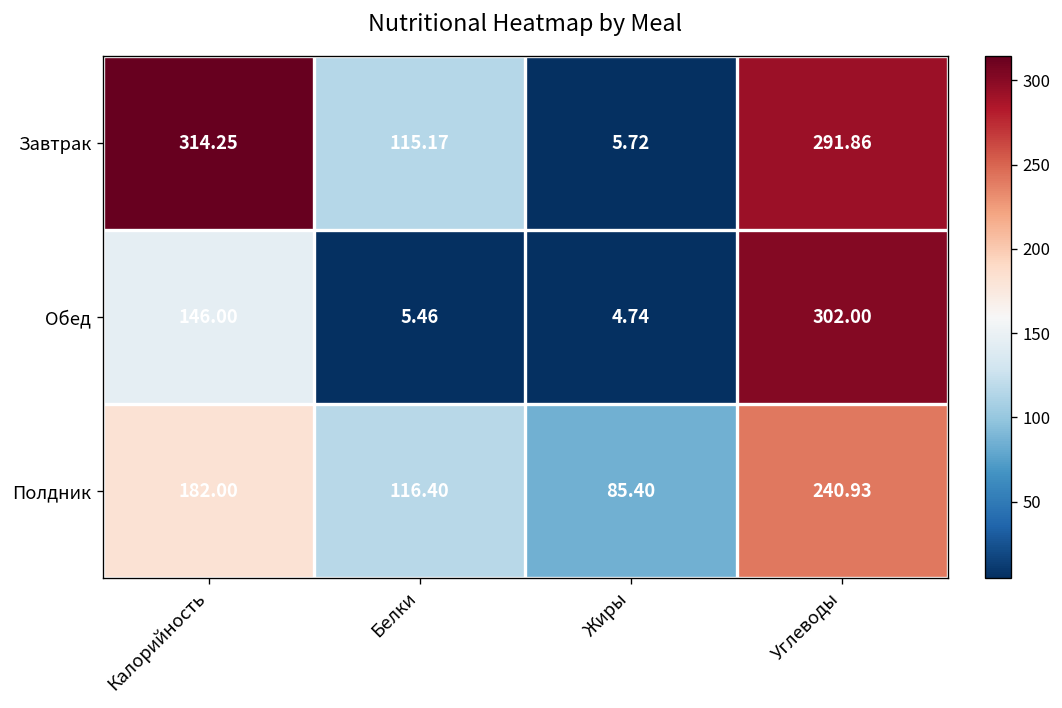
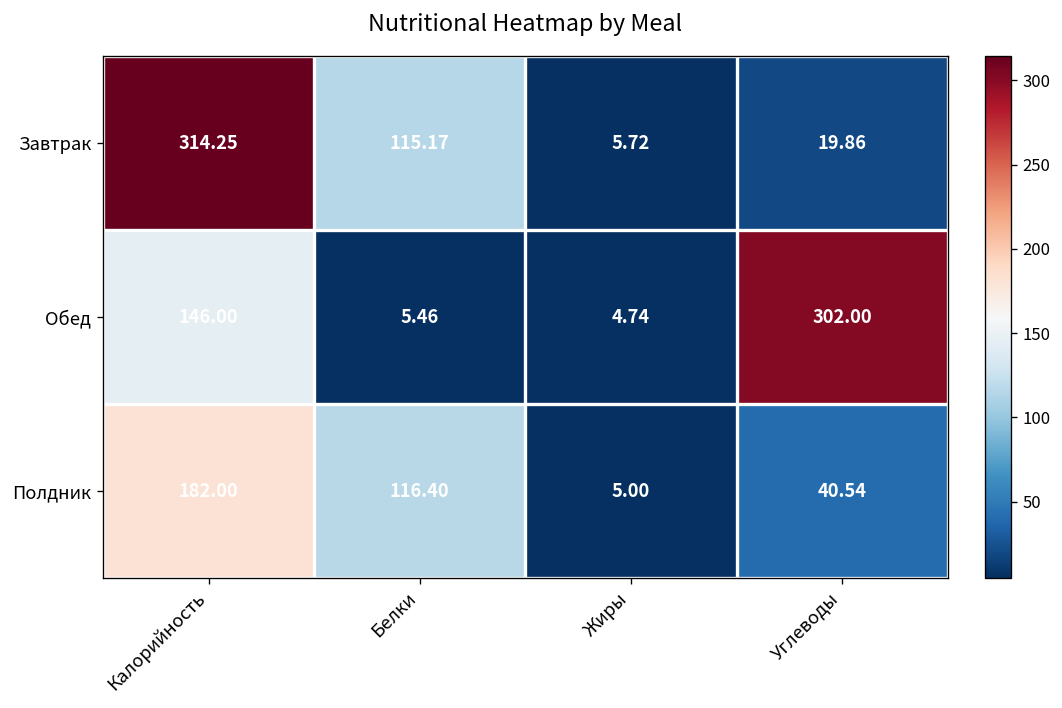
  {
    "Завтрак": {
      "Калорийность": 314.25,
      "Белки": 115.17,
      "Жиры": 5.72,
-     "Углеводы": 291.86
+     "Углеводы": 19.86
    },
    "Обед": {
      "Белки": 5.46,
      "Жиры": 4.74,
      "Углеводы": 302.00
    },
    "Полдник": {
      "Белки": 116.40,
-     "Жиры": 85.40,
-     "Углеводы": 240.93
+     "Жиры": 5.00,
+     "Углеводы": 40.54
    }
  }
